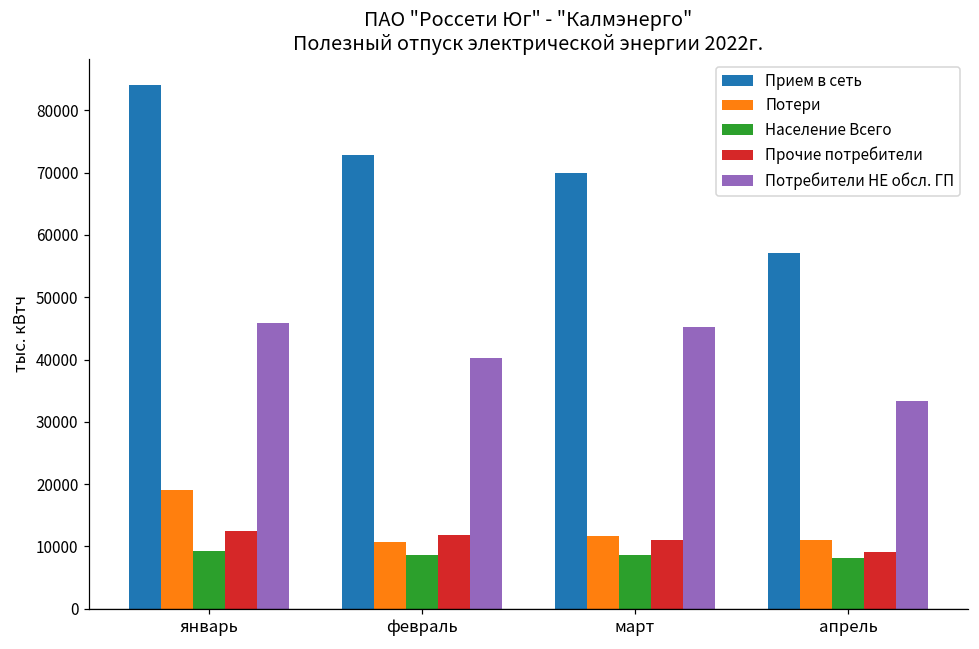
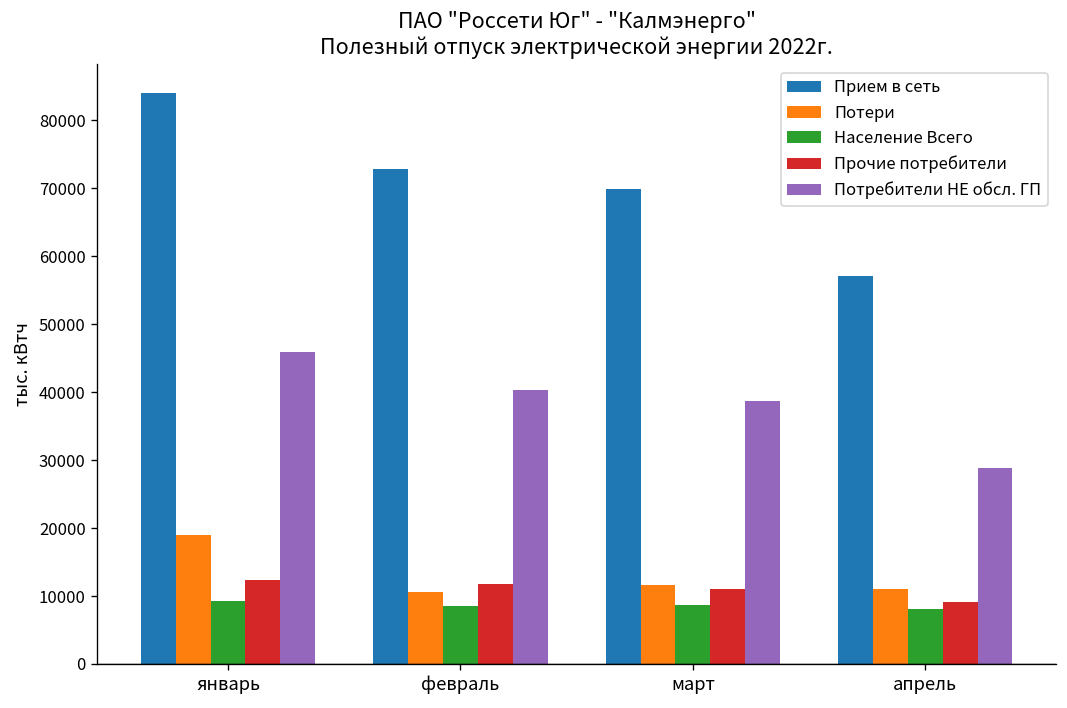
  {
    "Прием в сеть": {
      "январь": 84000,
      "февраль": 73000,
      "март": 70000,
      "апрель": 57000
    },
    "Потери": {
      "январь": 19000,
      "февраль": 11000,
      "март": 12000,
      "апрель": 11000
    },
    "Население Всего": {
      "январь": 9000,
      "февраль": 9000,
      "март": 9000,
      "апрель": 8000
    },
    "Прочие потребители": {
      "январь": 12000,
      "февраль": 12000,
      "март": 11000,
      "апрель": 9000
    },
    "Потребители НЕ обсл. ГП": {
      "январь": 46000,
      "февраль": 40000,
-     "март": 45000,
-     "апрель": 33000
+     "март": 39000,
+     "апрель": 29000
    }
  }
